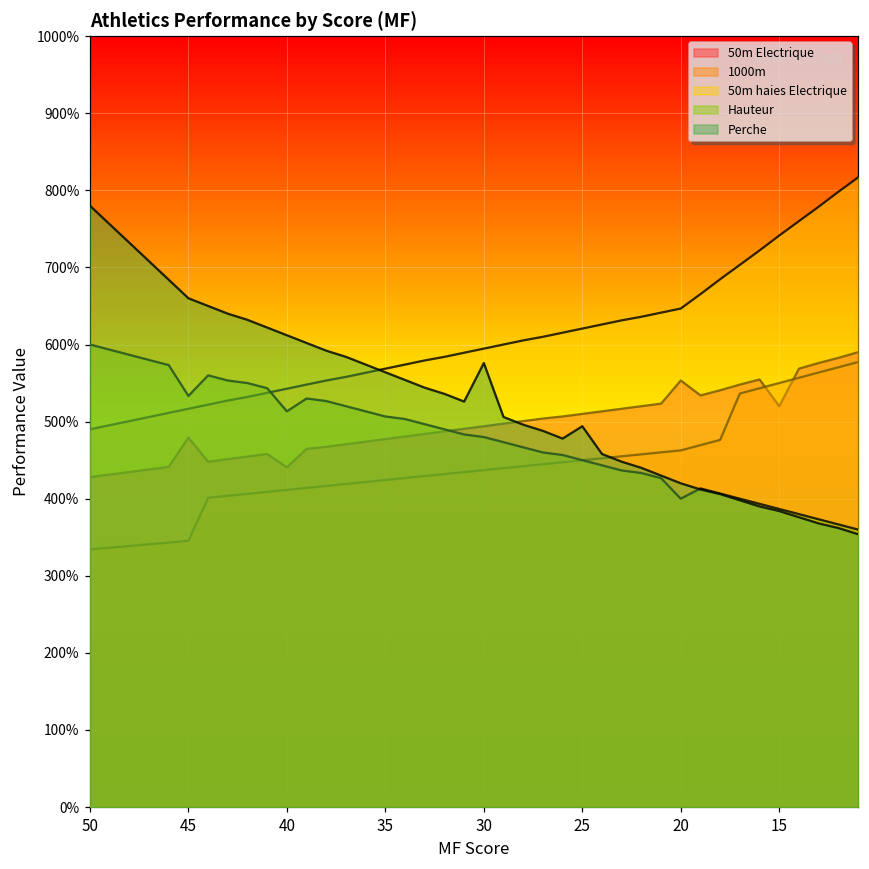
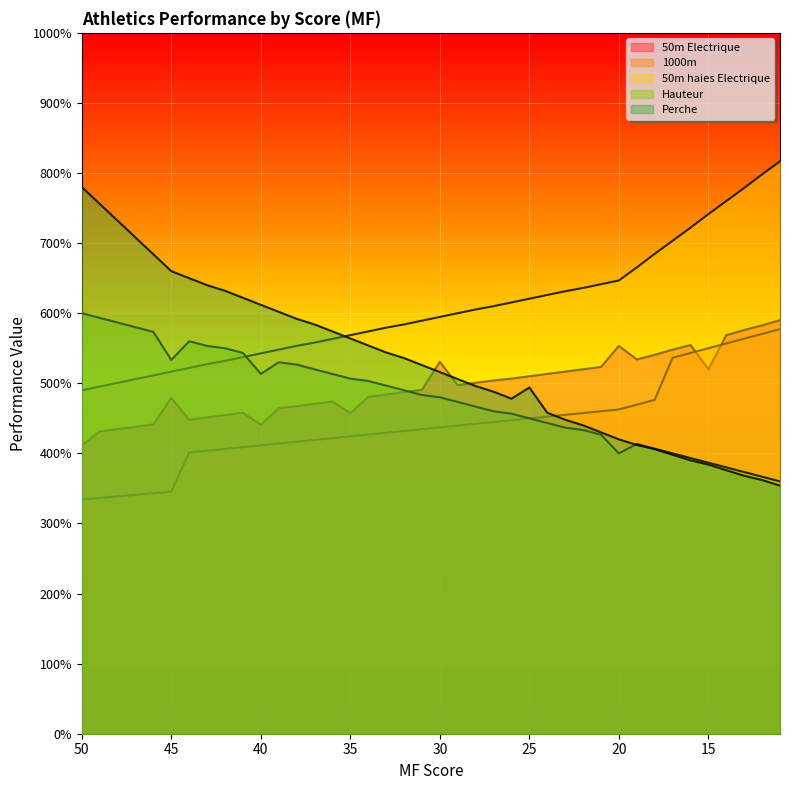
  {
    "50m Electrique": {
-     "50": "430%",
+     "50": "410%",
      "45": "480%",
      "40": "440%",
-     "35": "480%",
-     "30": "490%",
+     "35": "460%",
+     "30": "530%",
      "25": "510%",
      "20": "550%",
      "15": "520%"
    },
    "Hauteur": {
      "50": "600%",
      "45": "530%",
      "40": "510%",
      "35": "510%",
      "30": "480%",
      "20": "400%"
    },
    "Perche": {
      "50": "780%",
      "45": "660%",
      "40": "610%",
      "35": "560%",
-     "30": "580%",
+     "30": "520%",
      "25": "490%",
      "20": "420%"
    }
  }
